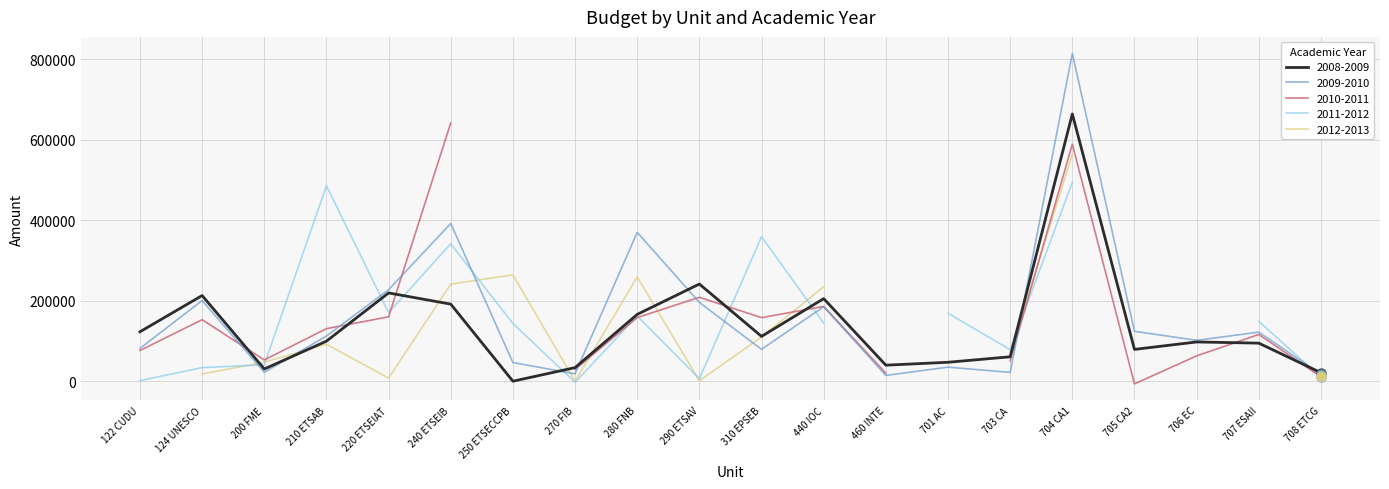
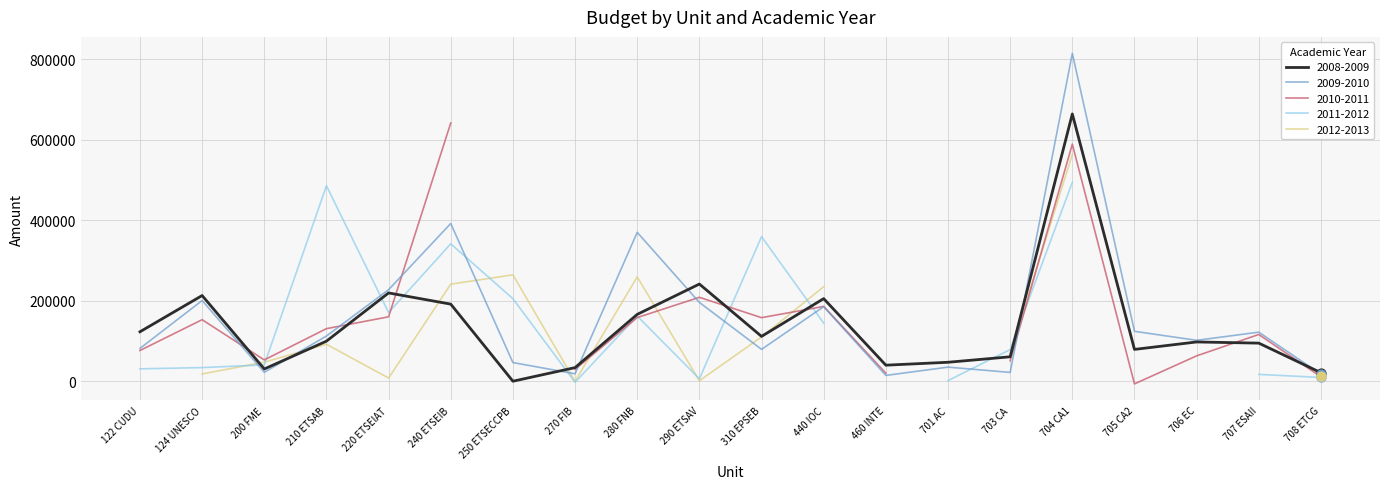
  {
    "2011-2012": {
-     "122 CUDU": 0,
+     "122 CUDU": 30000,
      "124 UNESCO": 30000,
      "200 FME": 40000,
      "210 ETSAB": 490000,
      "220 ETSEIAT": 170000,
      "240 ETSEIB": 340000,
-     "250 ETSECCPB": 140000,
+     "250 ETSECCPB": 210000,
      "310 EPSEB": 360000,
      "440 IOC": 140000,
-     "701 AC": 170000,
+     "701 AC": 0,
      "703 CA": 80000,
      "704 CA1": 490000,
-     "707 ESAII": 150000
+     "707 ESAII": 20000
    }
  }
